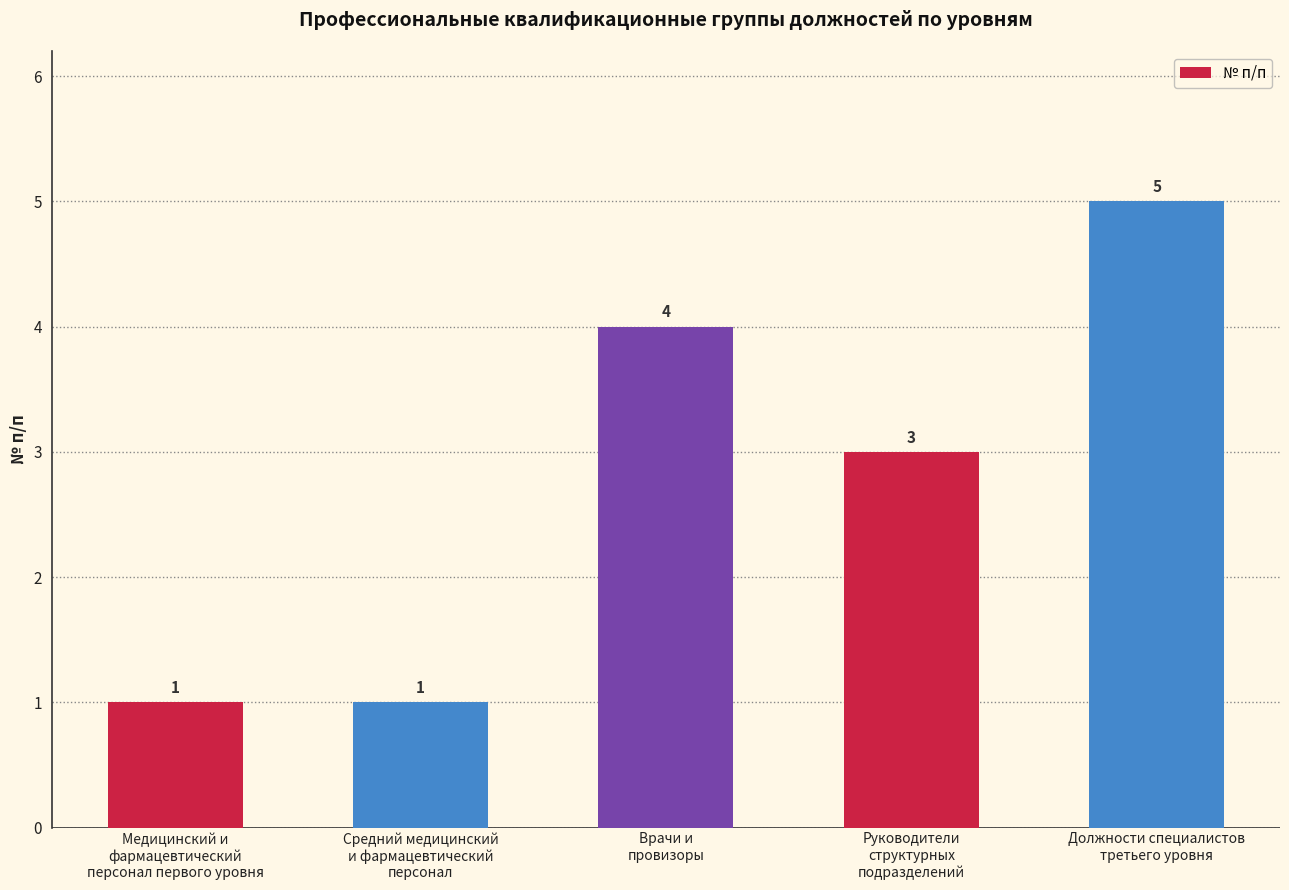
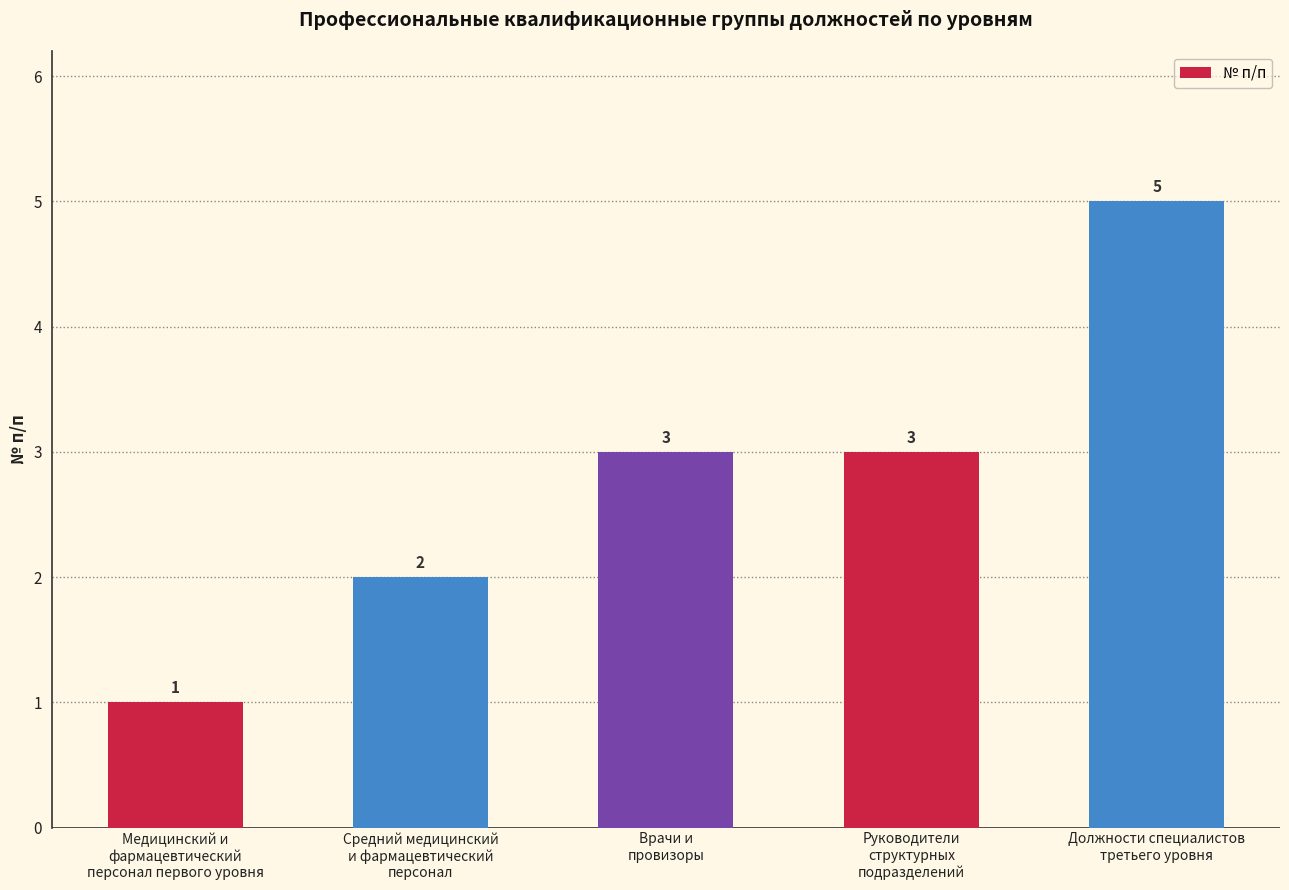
  {
    "Медицинский и фармацевтический персонал первого уровня": 1,
-   "Средний медицинский и фармацевтический персонал": 1,
-   "Врачи и провизоры": 4,
+   "Средний медицинский и фармацевтический персонал": 2,
+   "Врачи и провизоры": 3,
    "Руководители структурных подразделений": 3,
    "Должности специалистов третьего уровня": 5
  }
